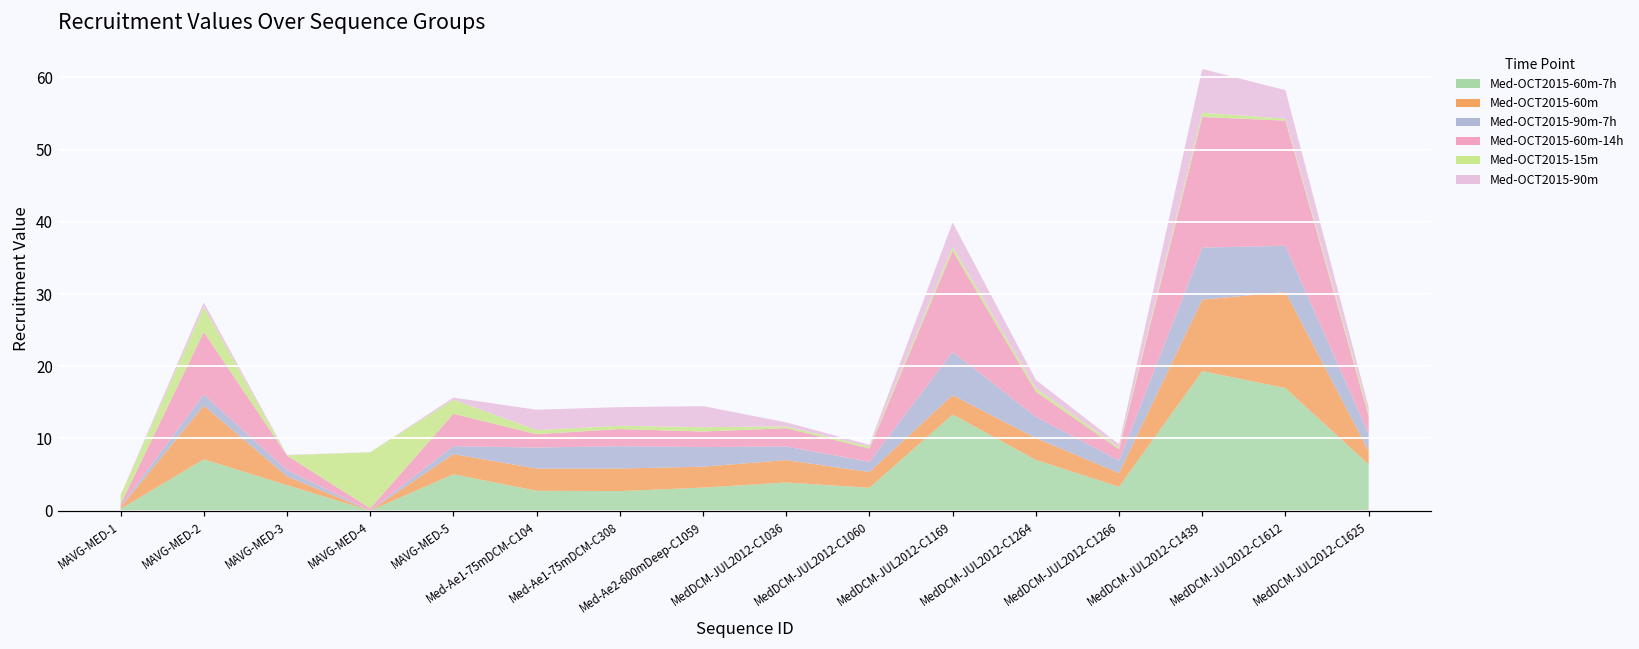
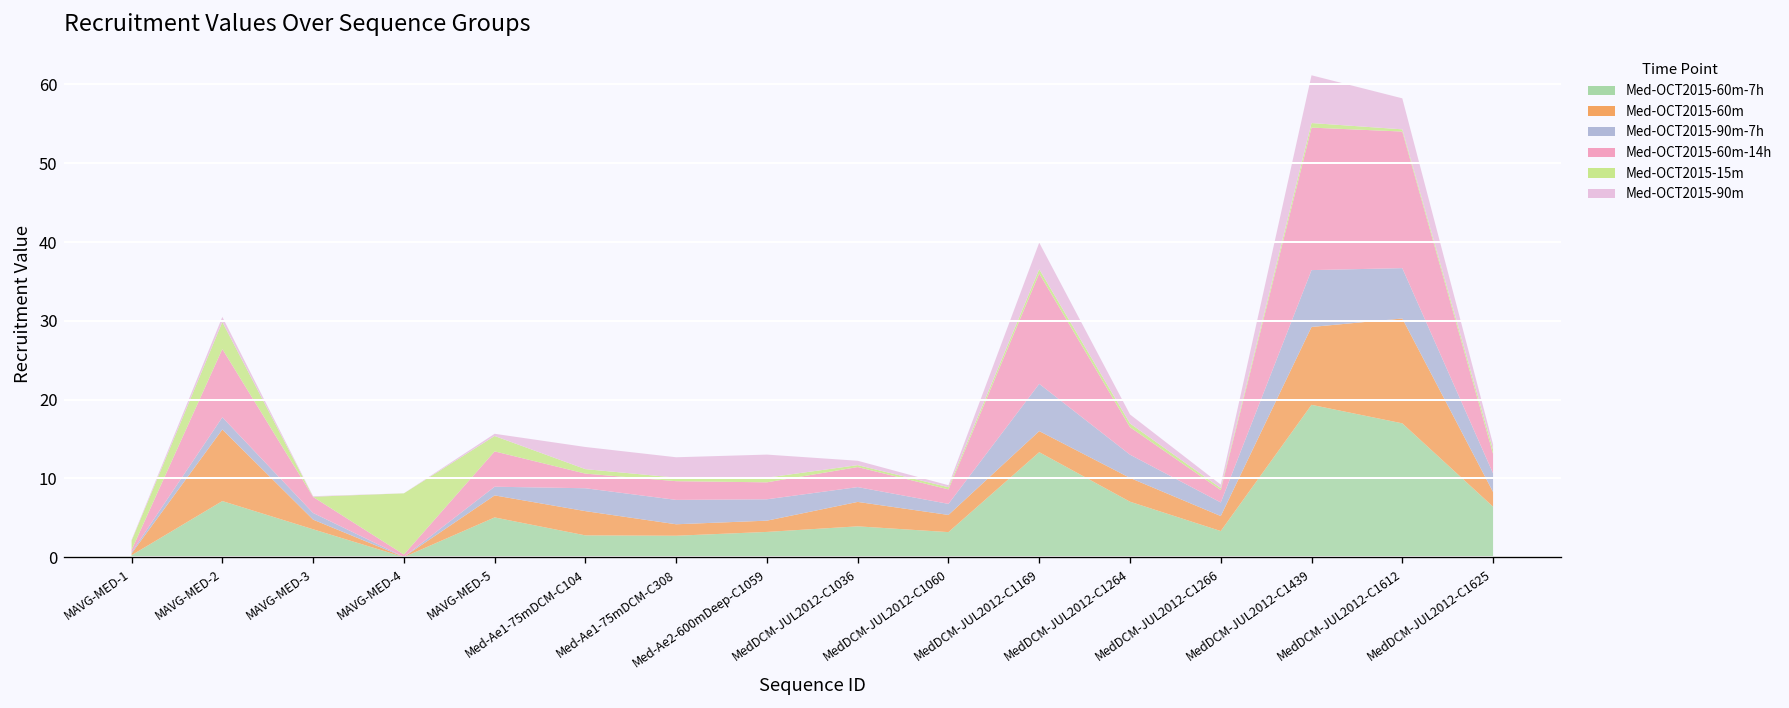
  {
    "Med-OCT2015-60m": {
-     "MAVG-MED-2": 7,
+     "MAVG-MED-2": 9,
      "MAVG-MED-3": 1,
      "MAVG-MED-5": 3,
      "Med-Ae1-75mDCM-C104": 3,
-     "Med-Ae1-75mDCM-C308": 3,
-     "Med-Ae2-600mDeep-C1059": 3,
+     "Med-Ae1-75mDCM-C308": 1,
+     "Med-Ae2-600mDeep-C1059": 1,
      "MedDCM-JUL2012-C1036": 3,
      "MedDCM-JUL2012-C1060": 2,
      "MedDCM-JUL2012-C1169": 3,
      "MedDCM-JUL2012-C1264": 3,
      "MedDCM-JUL2012-C1266": 2,
      "MedDCM-JUL2012-C1439": 10,
      "MedDCM-JUL2012-C1612": 13,
      "MedDCM-JUL2012-C1625": 2
    }
  }
